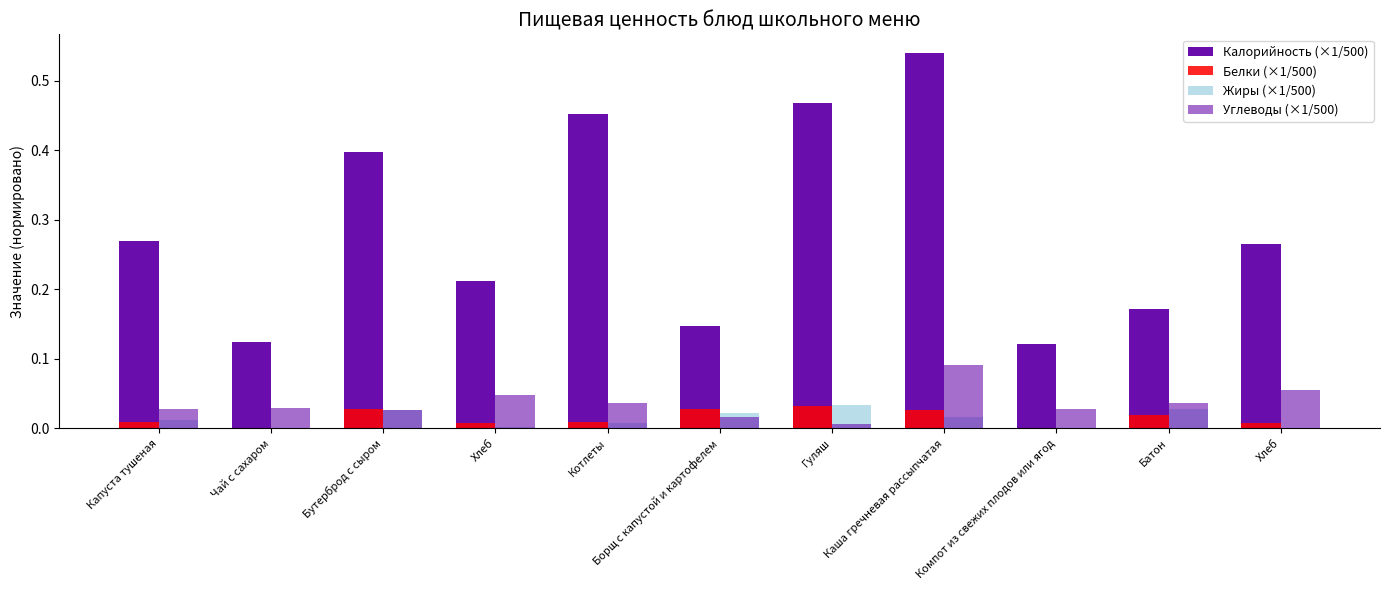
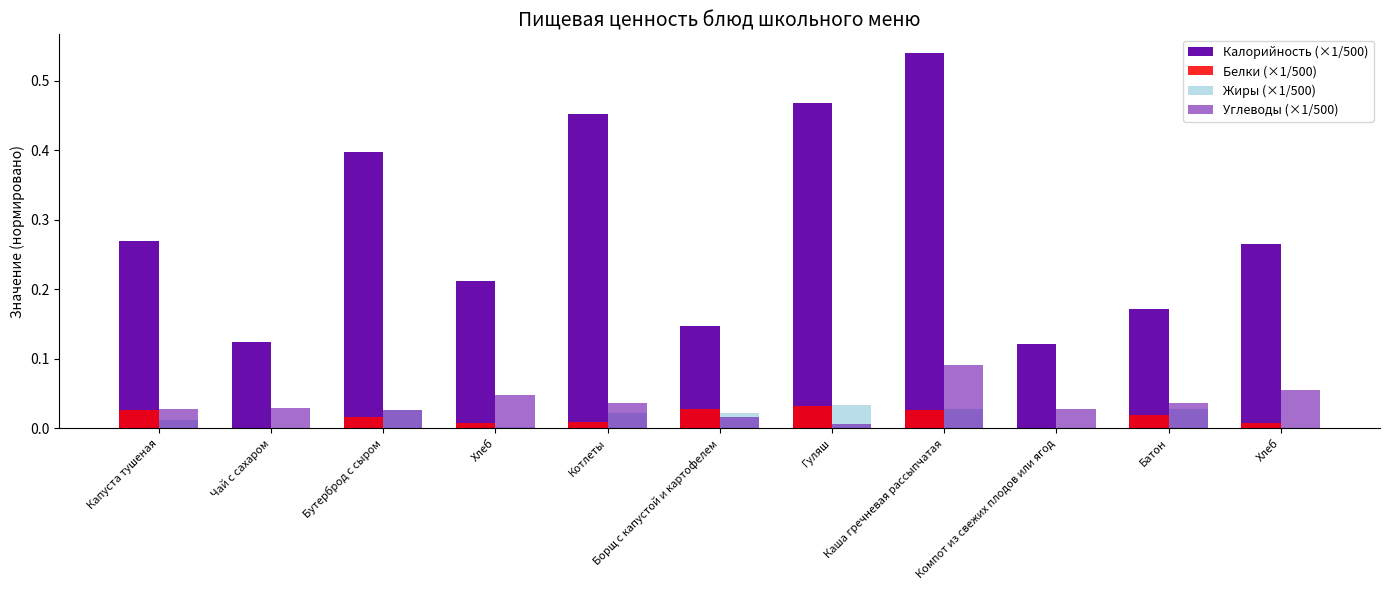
  {
    "Белки (×1/500)": {
-     "Капуста тушеная": 0.01,
+     "Капуста тушеная": 0.03,
      "Чай с сахаром": 0.00,
-     "Бутерброд с сыром": 0.03,
+     "Бутерброд с сыром": 0.02,
      "Компот из свежих плодов или ягод": 0.00
    },
    "Жиры (×1/500)": {
      "Чай с сахаром": 0.00,
      "Бутерброд с сыром": 0.03,
-     "Котлеты": 0.01,
+     "Котлеты": 0.02,
      "Борщ с капустой и картофелем": 0.02,
      "Гуляш": 0.03,
-     "Каша гречневая рассыпчатая": 0.02,
+     "Каша гречневая рассыпчатая": 0.03,
      "Компот из свежих плодов или ягод": 0.00
    }
  }
